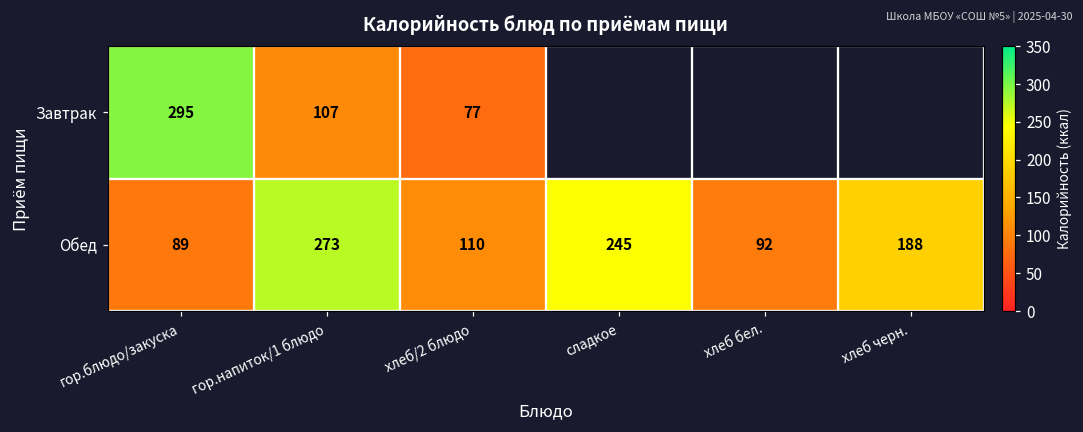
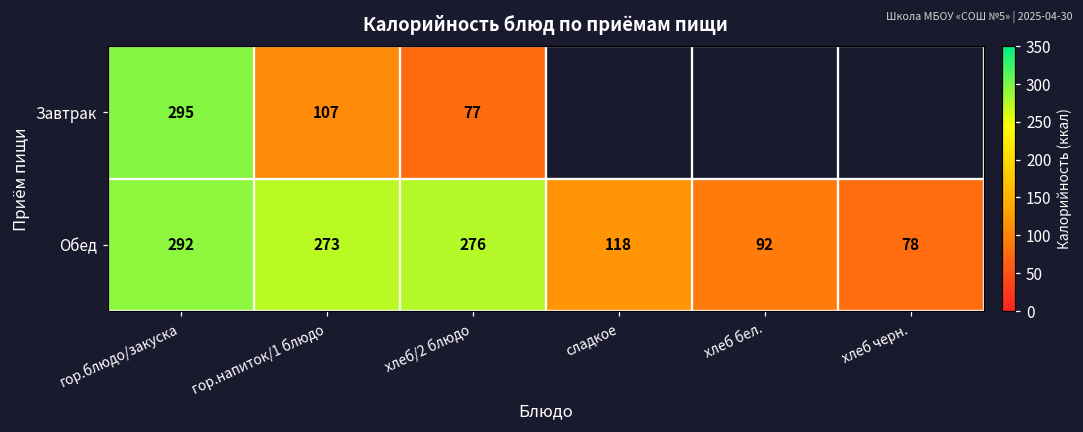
  {
    "Завтрак": {
      "гор.блюдо/закуска": 295,
      "гор.напиток/1 блюдо": 107,
      "хлеб/2 блюдо": 77
    },
    "Обед": {
-     "гор.блюдо/закуска": 89,
+     "гор.блюдо/закуска": 292,
      "гор.напиток/1 блюдо": 273,
-     "хлеб/2 блюдо": 110,
-     "сладкое": 245,
+     "хлеб/2 блюдо": 276,
+     "сладкое": 118,
      "хлеб бел.": 92,
-     "хлеб черн.": 188
+     "хлеб черн.": 78
    }
  }
